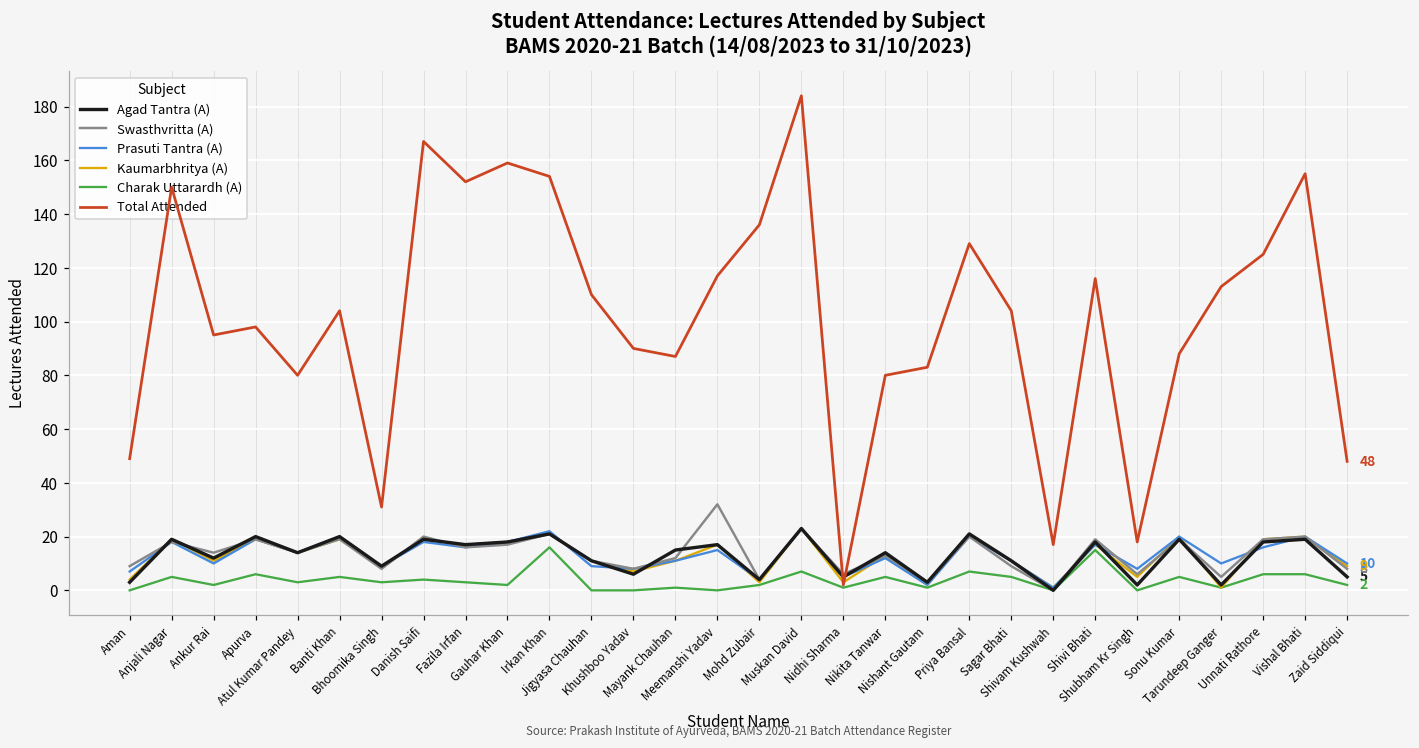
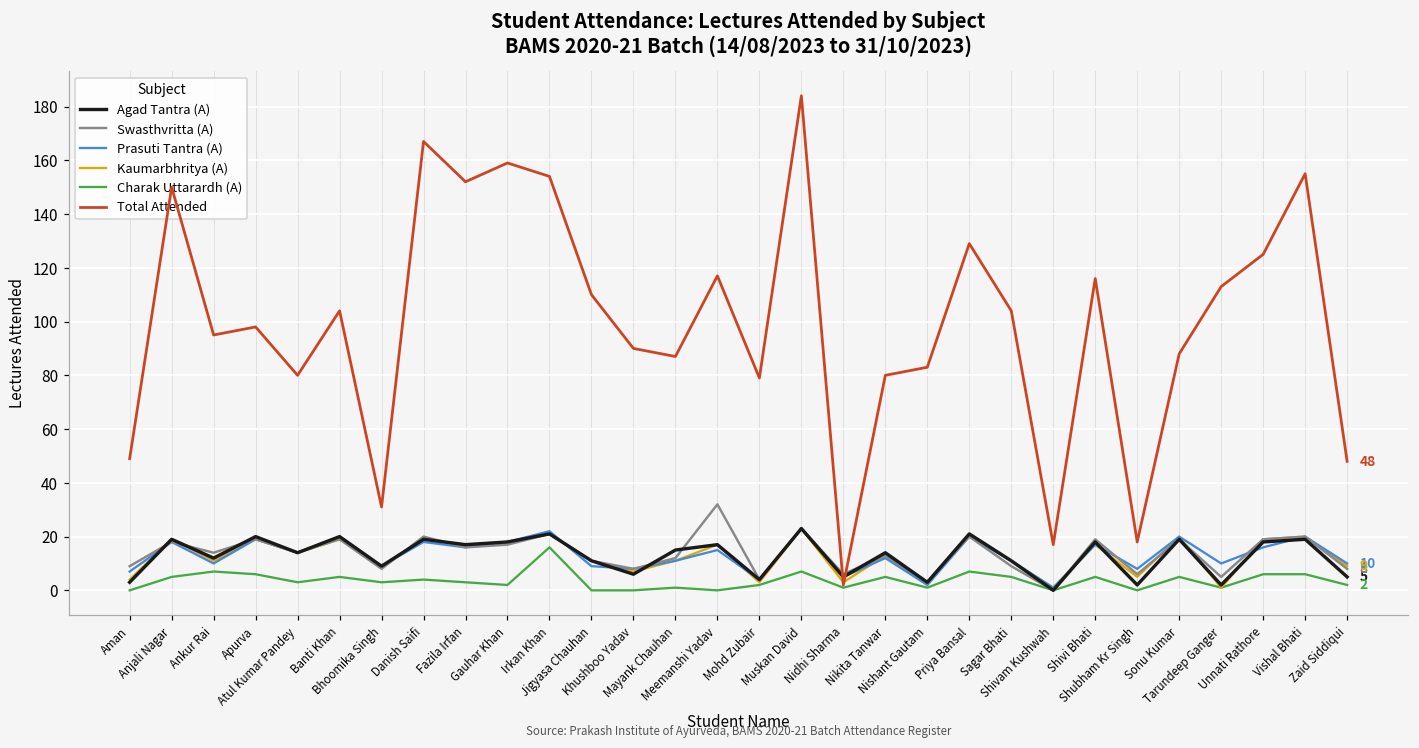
  {
    "Agad Tantra (A)": {
      "Mayank Chauhan": 15,
      "Shubham Kr Singh": 2
    },
    "Swasthvritta (A)": {
      "Aman": 9,
      "Ankur Rai": 14,
      "Meemanshi Yadav": 32,
      "Sagar Bhati": 9,
      "Tarundeep Ganger": 5
    },
    "Prasuti Tantra (A)": {
      "Aman": 7,
      "Jigyasa Chauhan": 9,
      "Meemanshi Yadav": 15,
      "Shubham Kr Singh": 8,
      "Tarundeep Ganger": 10,
      "Unnati Rathore": 16
    },
    "Charak Uttarardh (A)": {
      "Aman": 0,
      "Anjali Nagar": 5,
-     "Ankur Rai": 2,
+     "Ankur Rai": 7,
      "Apurva": 6,
      "Atul Kumar Pandey": 3,
      "Banti Khan": 5,
      "Bhoomika Singh": 3,
      "Danish Saifi": 4,
      "Fazila Irfan": 3,
      "Gauhar Khan": 2,
      "Irkan Khan": 16,
      "Jigyasa Chauhan": 0,
      "Khushboo Yadav": 0,
      "Mayank Chauhan": 1,
      "Meemanshi Yadav": 0,
      "Muskan David": 7,
      "Nikita Tanwar": 5,
      "Priya Bansal": 7,
      "Sagar Bhati": 5,
-     "Shivi Bhati": 15,
+     "Shivi Bhati": 5,
      "Shubham Kr Singh": 0,
      "Sonu Kumar": 5,
      "Unnati Rathore": 6,
      "Vishal Bhati": 6
    },
    "Total Attended": {
      "Aman": 49,
      "Ankur Rai": 95,
      "Apurva": 98,
      "Atul Kumar Pandey": 80,
      "Banti Khan": 104,
      "Bhoomika Singh": 31,
      "Danish Saifi": 167,
      "Fazila Irfan": 152,
      "Gauhar Khan": 159,
      "Irkan Khan": 154,
      "Jigyasa Chauhan": 110,
      "Khushboo Yadav": 90,
      "Mayank Chauhan": 87,
      "Meemanshi Yadav": 117,
-     "Mohd Zubair": 136,
+     "Mohd Zubair": 79,
      "Muskan David": 184,
      "Nikita Tanwar": 80,
      "Nishant Gautam": 83,
      "Priya Bansal": 129,
      "Sagar Bhati": 104,
      "Shivam Kushwah": 17,
      "Shivi Bhati": 116,
      "Shubham Kr Singh": 18,
      "Sonu Kumar": 88,
      "Tarundeep Ganger": 113,
      "Unnati Rathore": 125,
      "Vishal Bhati": 155
    }
  }
